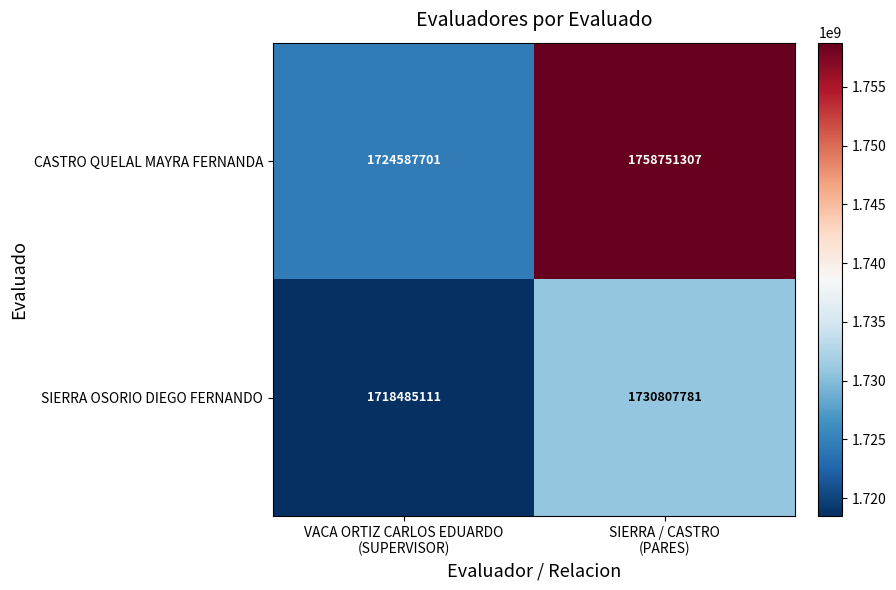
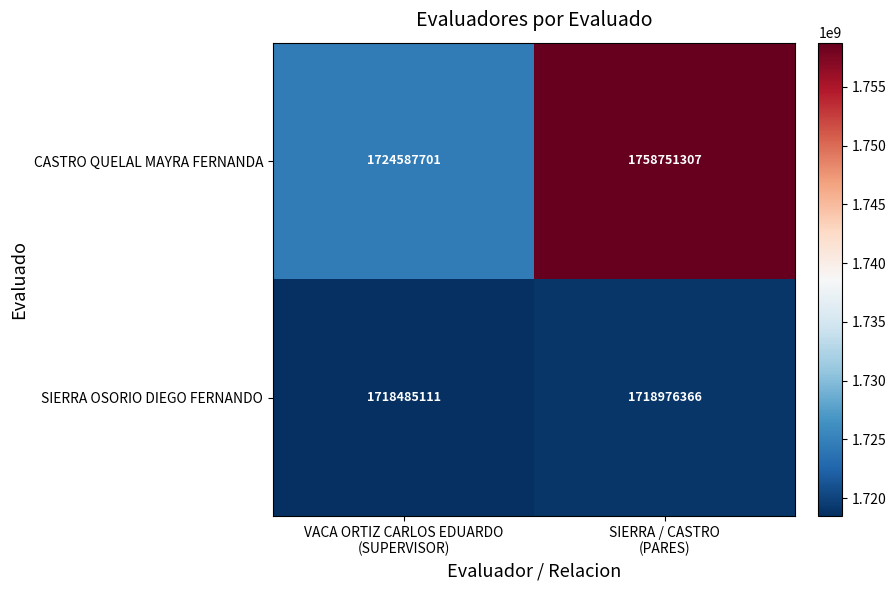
  {
    "CASTRO QUELAL MAYRA FERNANDA": {
      "VACA ORTIZ CARLOS EDUARDO (SUPERVISOR)": 1724587701,
      "SIERRA / CASTRO (PARES)": 1758751307
    },
    "SIERRA OSORIO DIEGO FERNANDO": {
      "VACA ORTIZ CARLOS EDUARDO (SUPERVISOR)": 1718485111,
-     "SIERRA / CASTRO (PARES)": 1730807781
+     "SIERRA / CASTRO (PARES)": 1718976366
    }
  }
